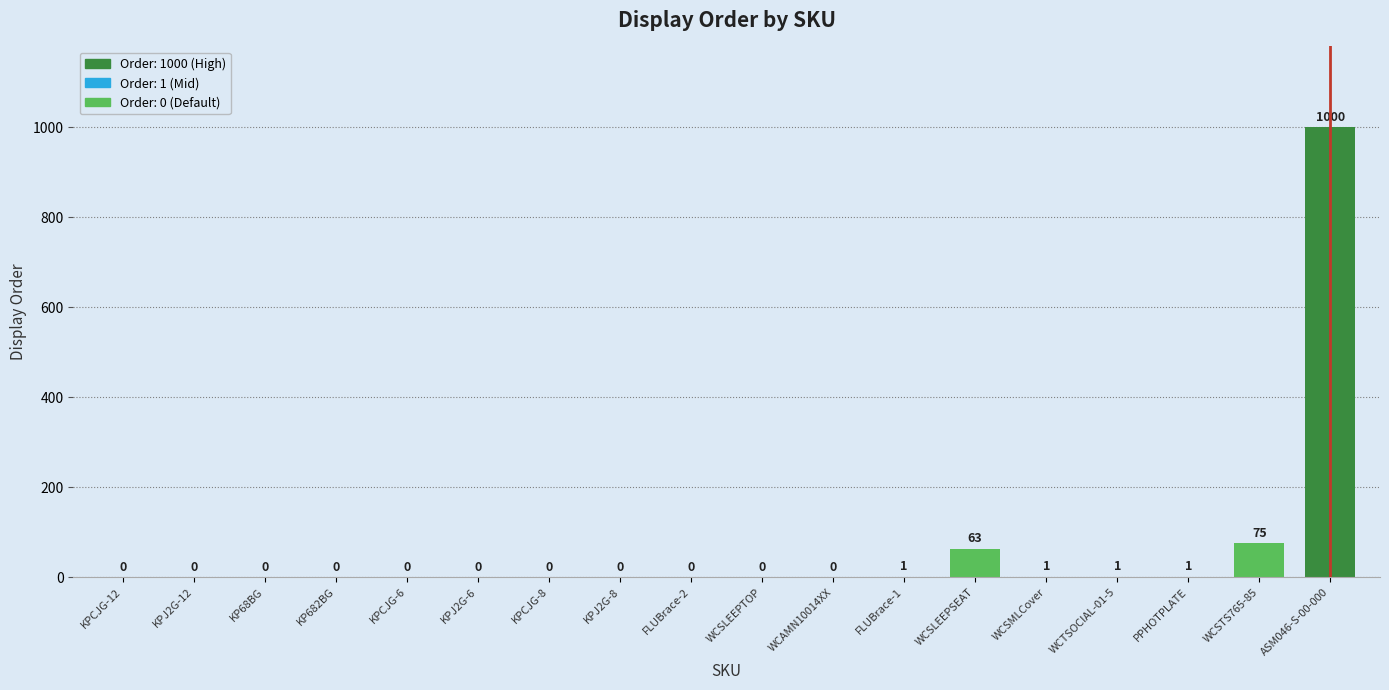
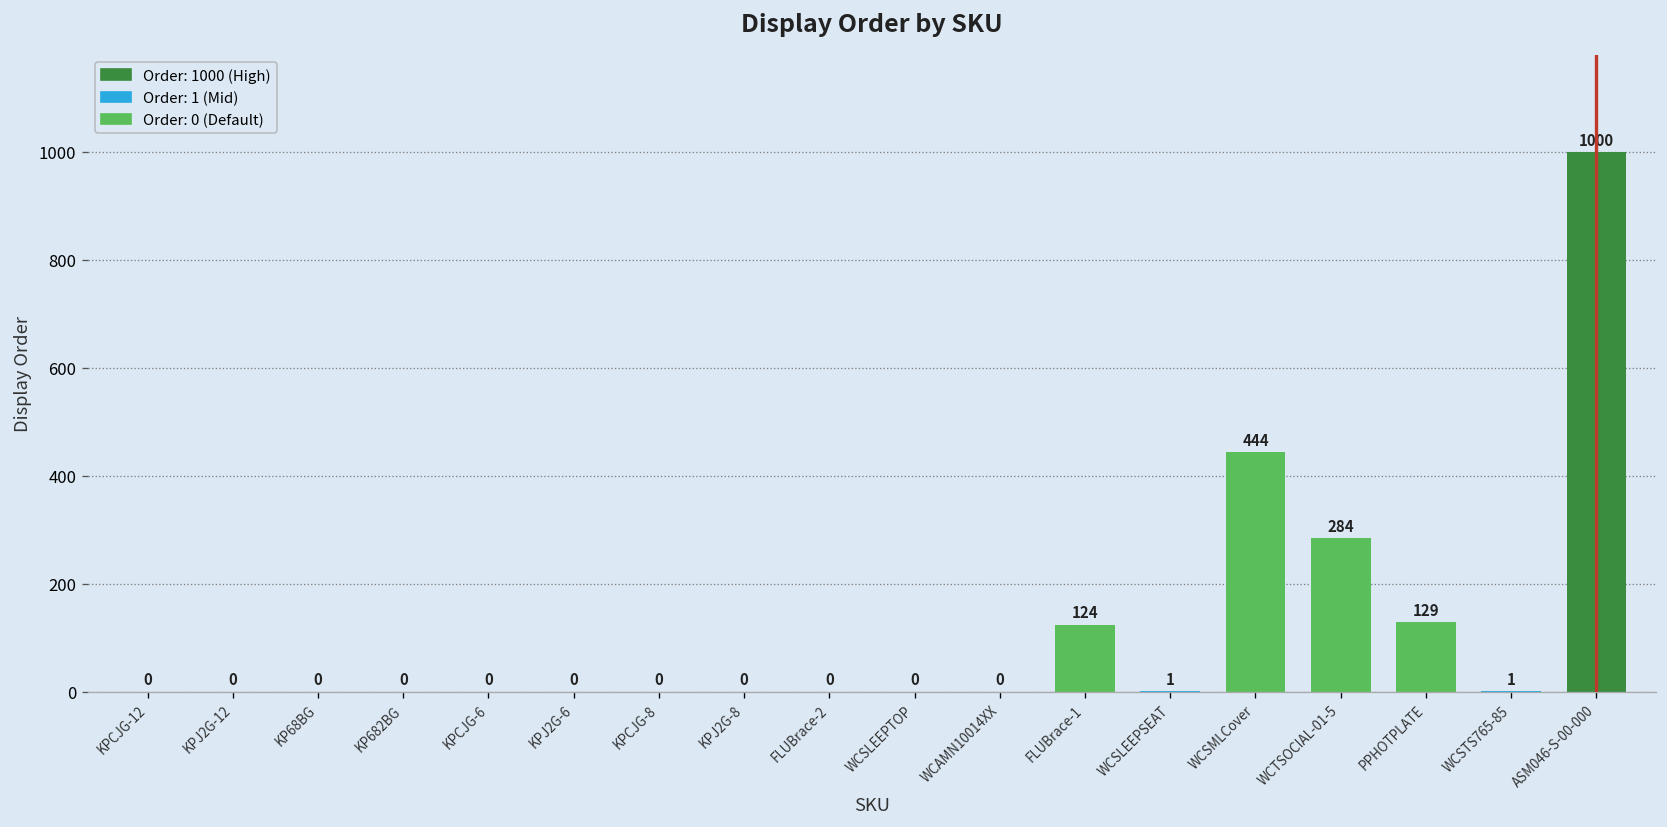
  {
    "KPCJG-12": 0,
    "KPJ2G-12": 0,
    "KP68BG": 0,
    "KP682BG": 0,
    "KPCJG-6": 0,
    "KPJ2G-6": 0,
    "KPCJG-8": 0,
    "KPJ2G-8": 0,
    "FLUBrace-2": 0,
    "WCSLEEPTOP": 0,
    "WCAMN10014XX": 0,
-   "FLUBrace-1": 1,
-   "WCSLEEPSEAT": 63,
-   "WCSMLCover": 1,
-   "WCTSOCIAL-01-5": 1,
-   "PPHOTPLATE": 1,
-   "WCSTS765-85": 75,
+   "FLUBrace-1": 124,
+   "WCSLEEPSEAT": 1,
+   "WCSMLCover": 444,
+   "WCTSOCIAL-01-5": 284,
+   "PPHOTPLATE": 129,
+   "WCSTS765-85": 1,
    "ASM046-S-00-000": 1000
  }
